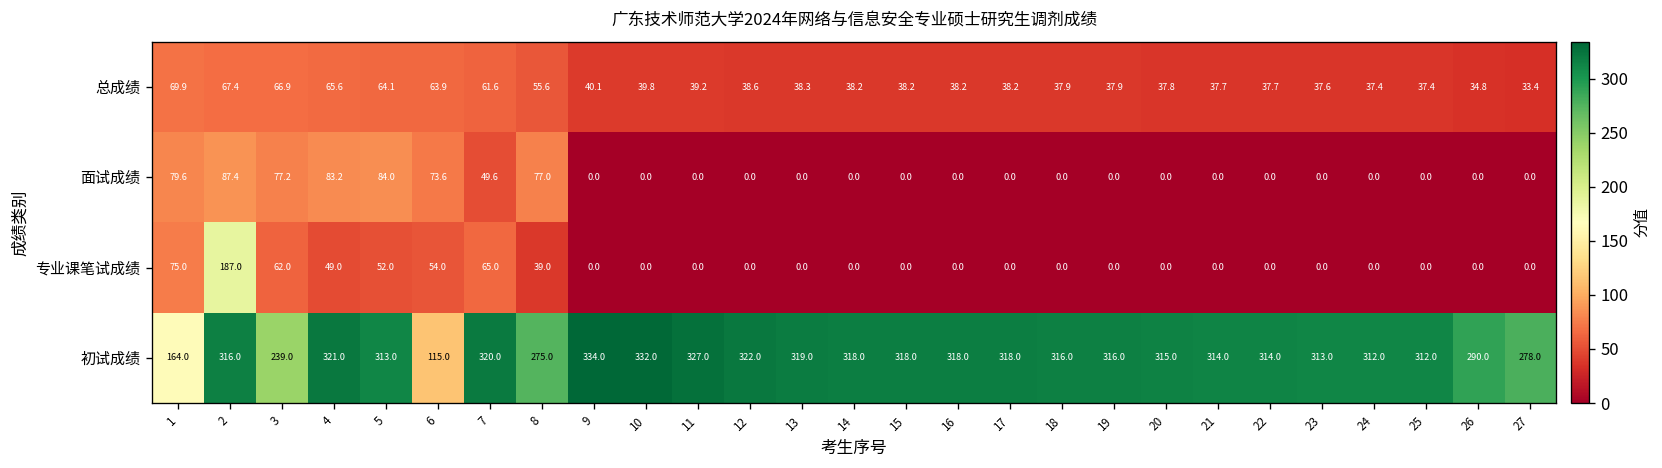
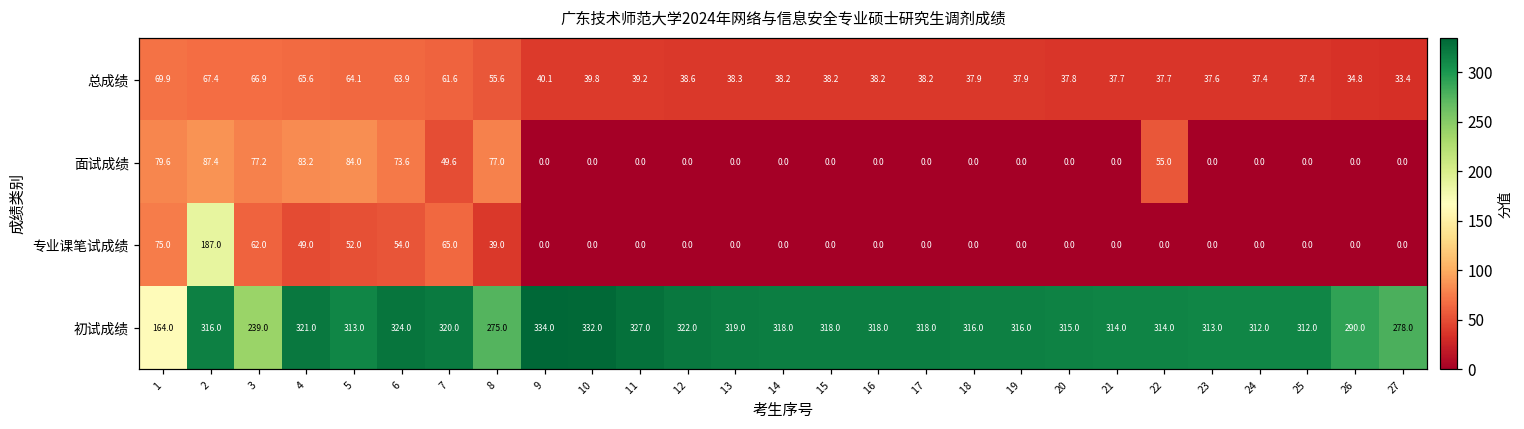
  {
    "总成绩": {
      "1": 69.9,
      "2": 67.4,
      "3": 66.9,
      "4": 65.6,
      "5": 64.1,
      "6": 63.9,
      "7": 61.6,
      "8": 55.6,
      "9": 40.1,
      "10": 39.8,
      "11": 39.2,
      "12": 38.6,
      "13": 38.3,
      "14": 38.2,
      "15": 38.2,
      "16": 38.2,
      "17": 38.2,
      "18": 37.9,
      "19": 37.9,
      "20": 37.8,
      "21": 37.7,
      "22": 37.7,
      "23": 37.6,
      "24": 37.4,
      "25": 37.4,
      "26": 34.8,
      "27": 33.4
    },
    "面试成绩": {
      "1": 79.6,
      "2": 87.4,
      "3": 77.2,
      "4": 83.2,
      "5": 84.0,
      "6": 73.6,
      "7": 49.6,
      "8": 77.0,
      "9": 0.0,
      "10": 0.0,
      "11": 0.0,
      "12": 0.0,
      "13": 0.0,
      "14": 0.0,
      "15": 0.0,
      "16": 0.0,
      "17": 0.0,
      "18": 0.0,
      "19": 0.0,
      "20": 0.0,
      "21": 0.0,
-     "22": 0.0,
+     "22": 55.0,
      "23": 0.0,
      "24": 0.0,
      "25": 0.0,
      "26": 0.0,
      "27": 0.0
    },
    "专业课笔试成绩": {
      "1": 75.0,
      "2": 187.0,
      "3": 62.0,
      "4": 49.0,
      "5": 52.0,
      "6": 54.0,
      "7": 65.0,
      "8": 39.0,
      "9": 0.0,
      "10": 0.0,
      "11": 0.0,
      "12": 0.0,
      "13": 0.0,
      "14": 0.0,
      "15": 0.0,
      "16": 0.0,
      "17": 0.0,
      "18": 0.0,
      "19": 0.0,
      "20": 0.0,
      "21": 0.0,
      "22": 0.0,
      "23": 0.0,
      "24": 0.0,
      "25": 0.0,
      "26": 0.0,
      "27": 0.0
    },
    "初试成绩": {
      "1": 164.0,
      "2": 316.0,
      "3": 239.0,
      "4": 321.0,
      "5": 313.0,
-     "6": 115.0,
+     "6": 324.0,
      "7": 320.0,
      "8": 275.0,
      "9": 334.0,
      "10": 332.0,
      "11": 327.0,
      "12": 322.0,
      "13": 319.0,
      "14": 318.0,
      "15": 318.0,
      "16": 318.0,
      "17": 318.0,
      "18": 316.0,
      "19": 316.0,
      "20": 315.0,
      "21": 314.0,
      "22": 314.0,
      "23": 313.0,
      "24": 312.0,
      "25": 312.0,
      "26": 290.0,
      "27": 278.0
    }
  }
